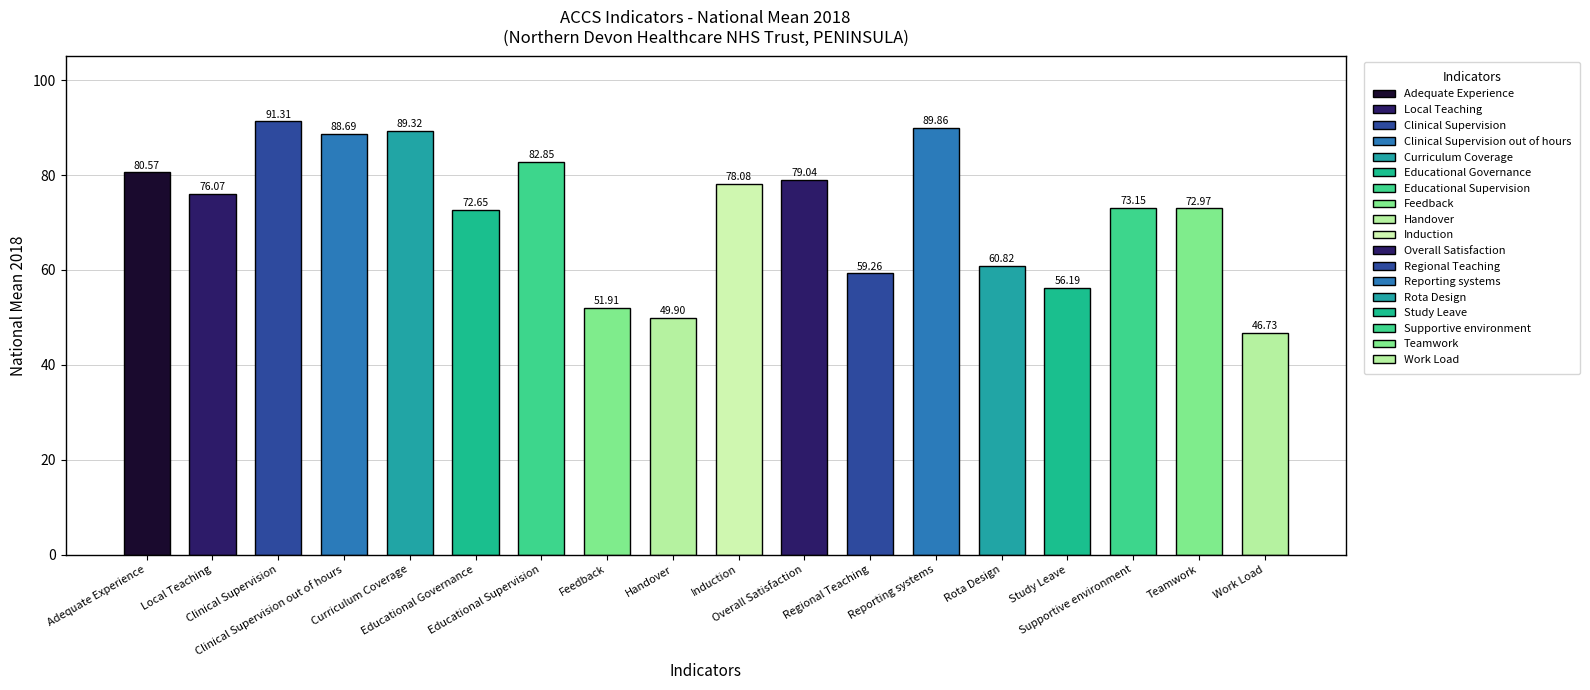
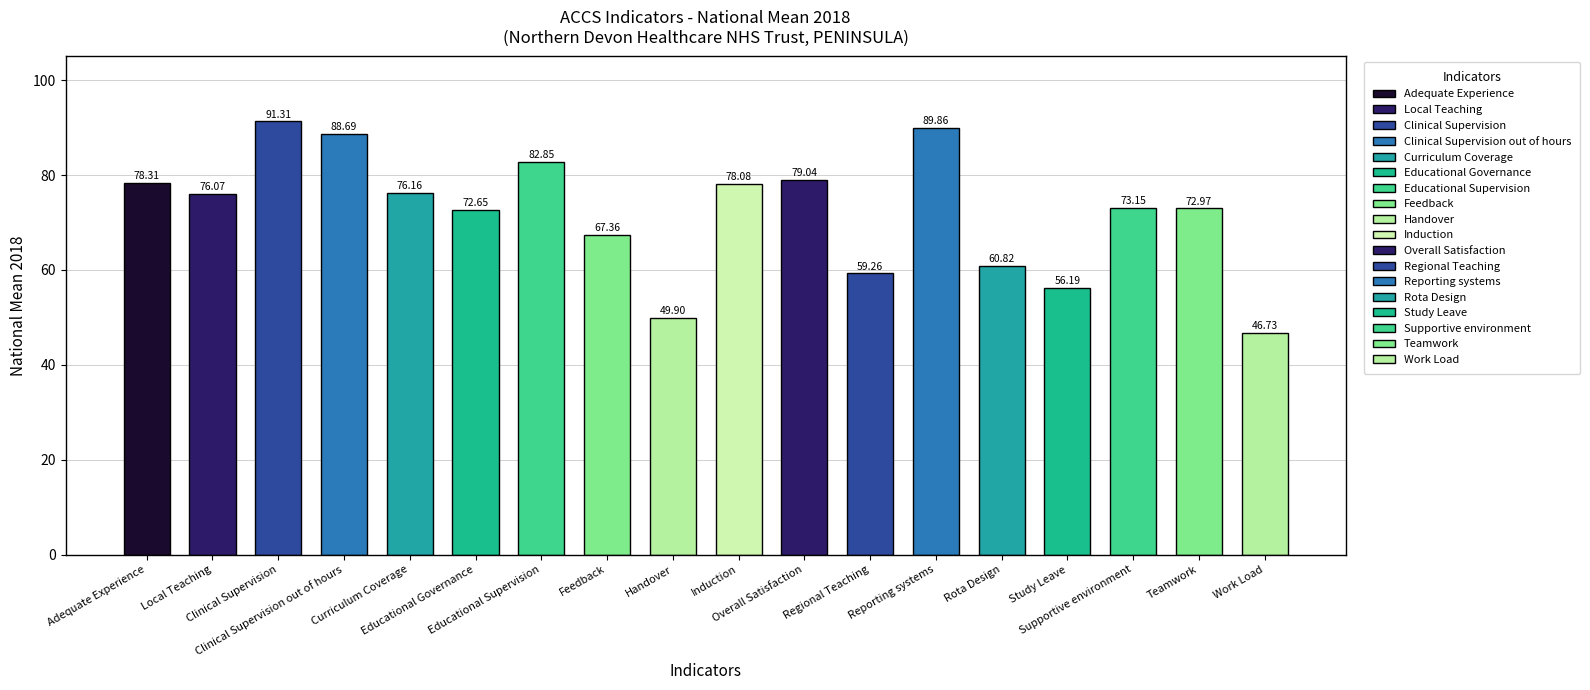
  {
-   "Adequate Experience": 80.57,
+   "Adequate Experience": 78.31,
    "Local Teaching": 76.07,
    "Clinical Supervision": 91.31,
    "Clinical Supervision out of hours": 88.69,
-   "Curriculum Coverage": 89.32,
+   "Curriculum Coverage": 76.16,
    "Educational Governance": 72.65,
    "Educational Supervision": 82.85,
-   "Feedback": 51.91,
+   "Feedback": 67.36,
    "Handover": 49.90,
    "Induction": 78.08,
    "Overall Satisfaction": 79.04,
    "Regional Teaching": 59.26,
    "Reporting systems": 89.86,
    "Rota Design": 60.82,
    "Study Leave": 56.19,
    "Supportive environment": 73.15,
    "Teamwork": 72.97,
    "Work Load": 46.73
  }
